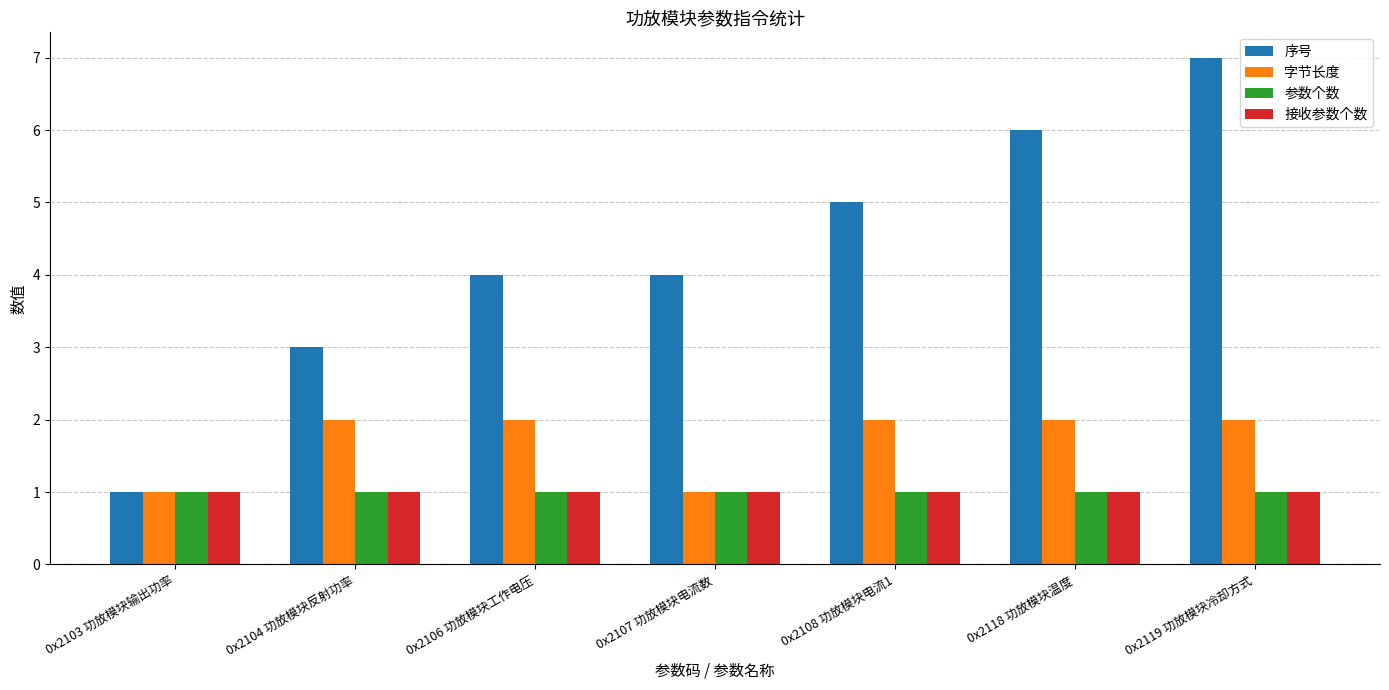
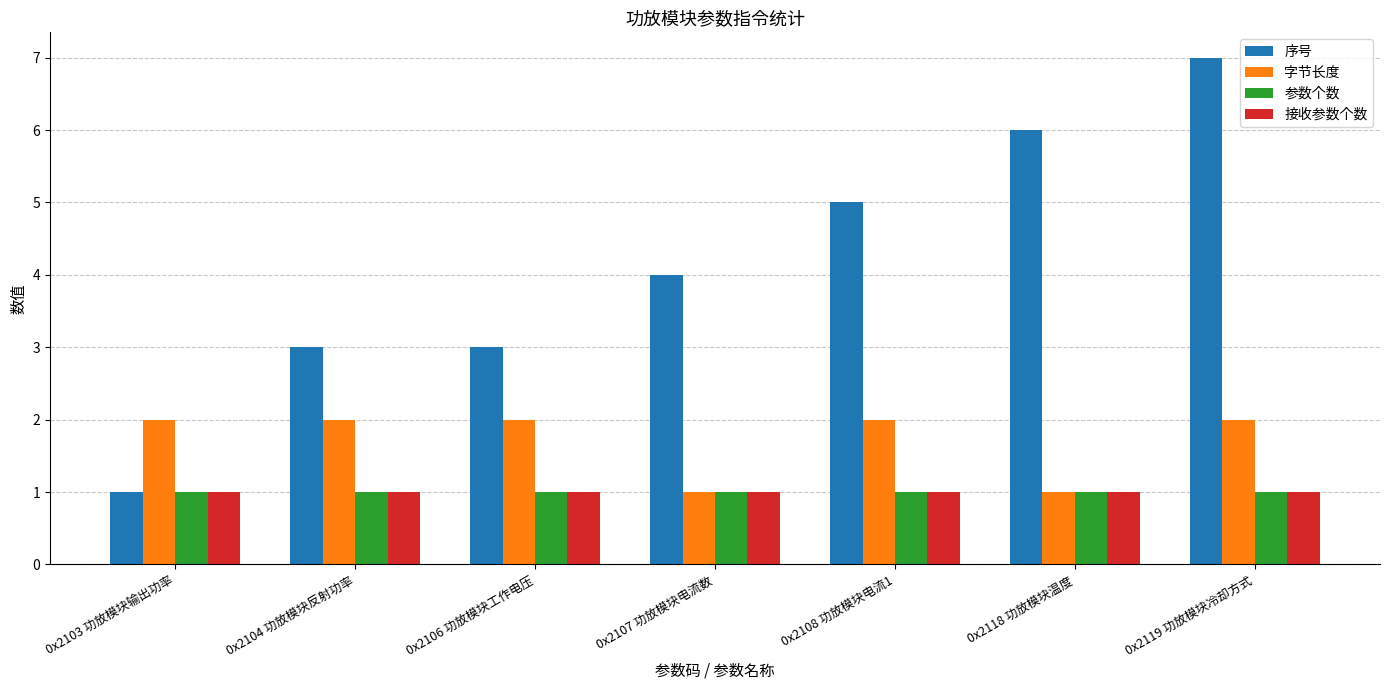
  {
    "序号": {
      "0x2103 功放模块输出功率": 1,
      "0x2104 功放模块反射功率": 3,
-     "0x2106 功放模块工作电压": 4,
+     "0x2106 功放模块工作电压": 3,
      "0x2107 功放模块电流数": 4,
      "0x2108 功放模块电流1": 5,
      "0x2118 功放模块温度": 6,
      "0x2119 功放模块冷却方式": 7
    },
    "字节长度": {
-     "0x2103 功放模块输出功率": 1,
+     "0x2103 功放模块输出功率": 2,
      "0x2104 功放模块反射功率": 2,
      "0x2106 功放模块工作电压": 2,
      "0x2107 功放模块电流数": 1,
      "0x2108 功放模块电流1": 2,
-     "0x2118 功放模块温度": 2,
+     "0x2118 功放模块温度": 1,
      "0x2119 功放模块冷却方式": 2
    },
    "参数个数": {
      "0x2103 功放模块输出功率": 1,
      "0x2104 功放模块反射功率": 1,
      "0x2106 功放模块工作电压": 1,
      "0x2107 功放模块电流数": 1,
      "0x2108 功放模块电流1": 1,
      "0x2118 功放模块温度": 1,
      "0x2119 功放模块冷却方式": 1
    },
    "接收参数个数": {
      "0x2103 功放模块输出功率": 1,
      "0x2104 功放模块反射功率": 1,
      "0x2106 功放模块工作电压": 1,
      "0x2107 功放模块电流数": 1,
      "0x2108 功放模块电流1": 1,
      "0x2118 功放模块温度": 1,
      "0x2119 功放模块冷却方式": 1
    }
  }
